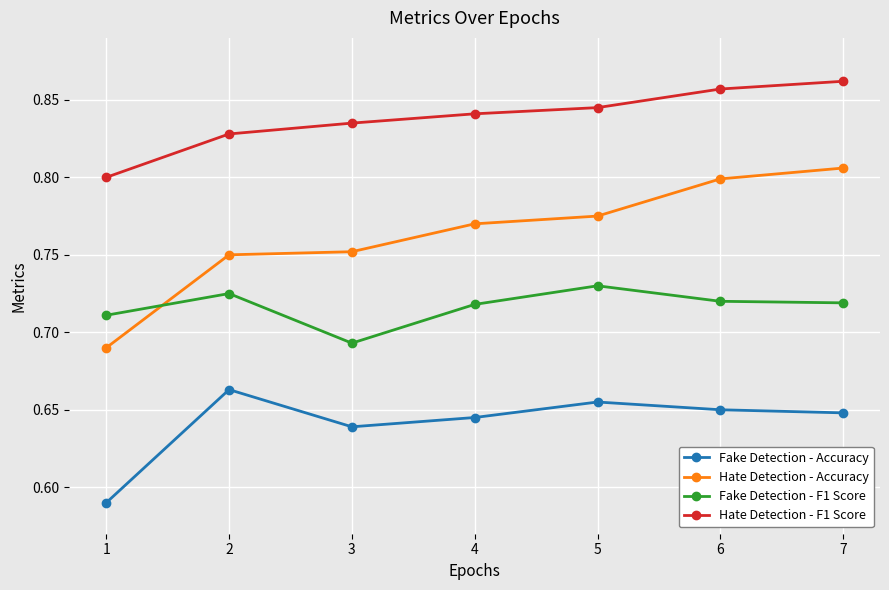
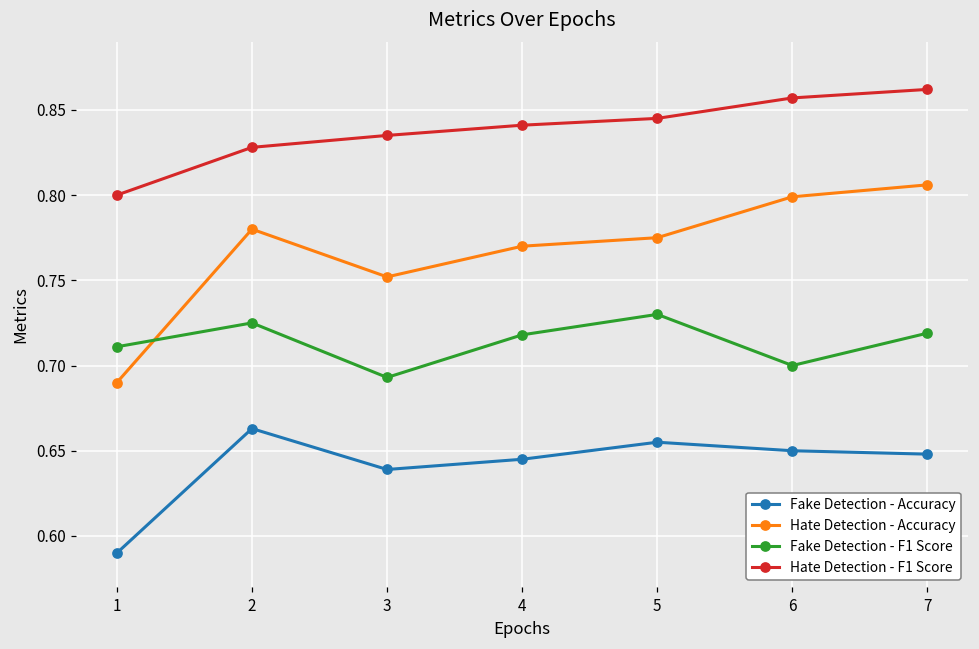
  {
    "Fake Detection - Accuracy": {
      "1": 0.59,
      "2": 0.663,
      "3": 0.64,
      "4": 0.645,
      "5": 0.655,
      "6": 0.65,
      "7": 0.648
    },
    "Hate Detection - Accuracy": {
      "1": 0.69,
-     "2": 0.75,
+     "2": 0.78,
      "3": 0.752,
      "4": 0.77,
      "5": 0.775,
      "6": 0.80,
      "7": 0.806
    },
    "Fake Detection - F1 Score": {
      "1": 0.71,
      "2": 0.725,
      "3": 0.693,
      "4": 0.718,
      "5": 0.73,
-     "6": 0.72,
+     "6": 0.70,
      "7": 0.72
    },
    "Hate Detection - F1 Score": {
      "1": 0.80,
      "2": 0.828,
      "3": 0.835,
      "4": 0.84,
      "5": 0.845,
      "6": 0.857,
      "7": 0.862
    }
  }
